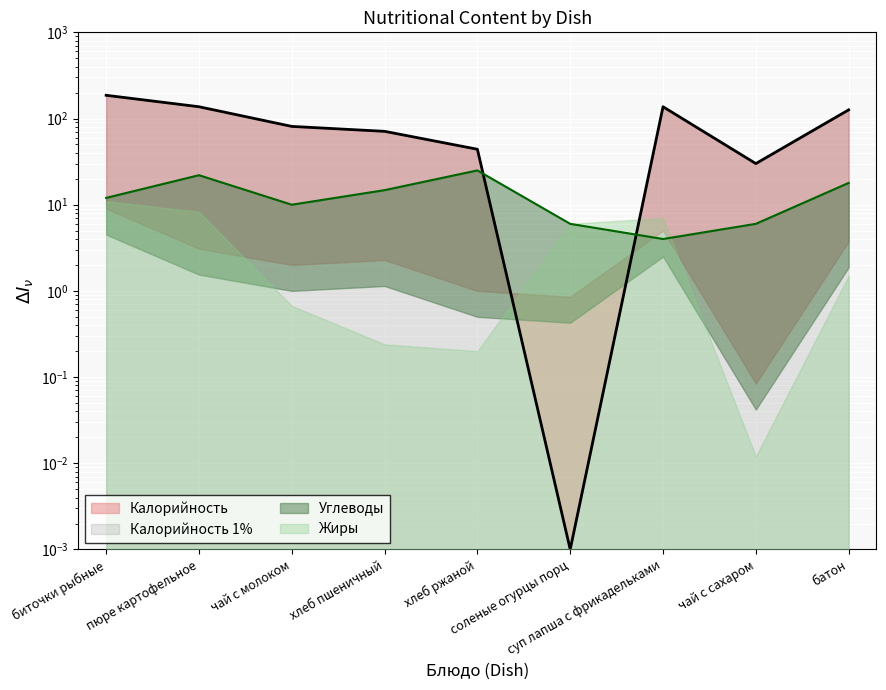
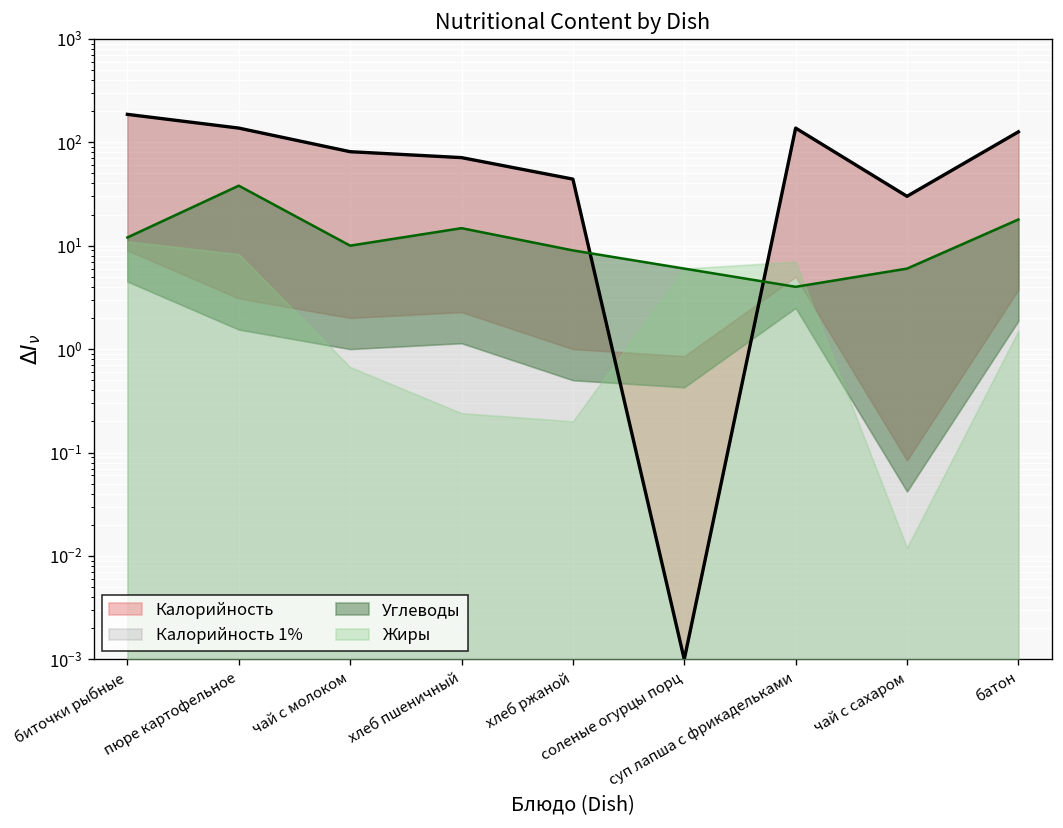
  {
    "Углеводы": {
      "биточки рыбные": 12,
-     "пюре картофельное": 22,
+     "пюре картофельное": 40,
      "чай с молоком": 10,
      "хлеб пшеничный": 15,
-     "хлеб ржаной": 25,
+     "хлеб ржаной": 9,
      "суп лапша с фрикадельками": 4,
      "чай с сахаром": 6,
      "батон": 18
    }
  }
